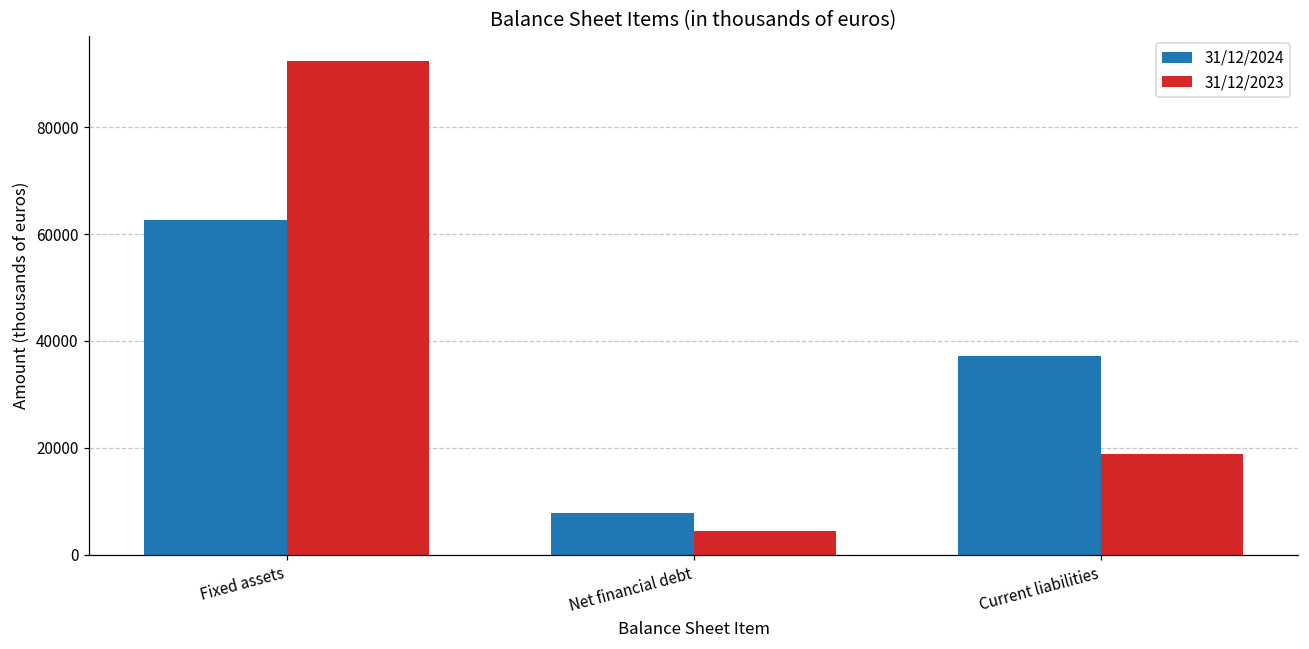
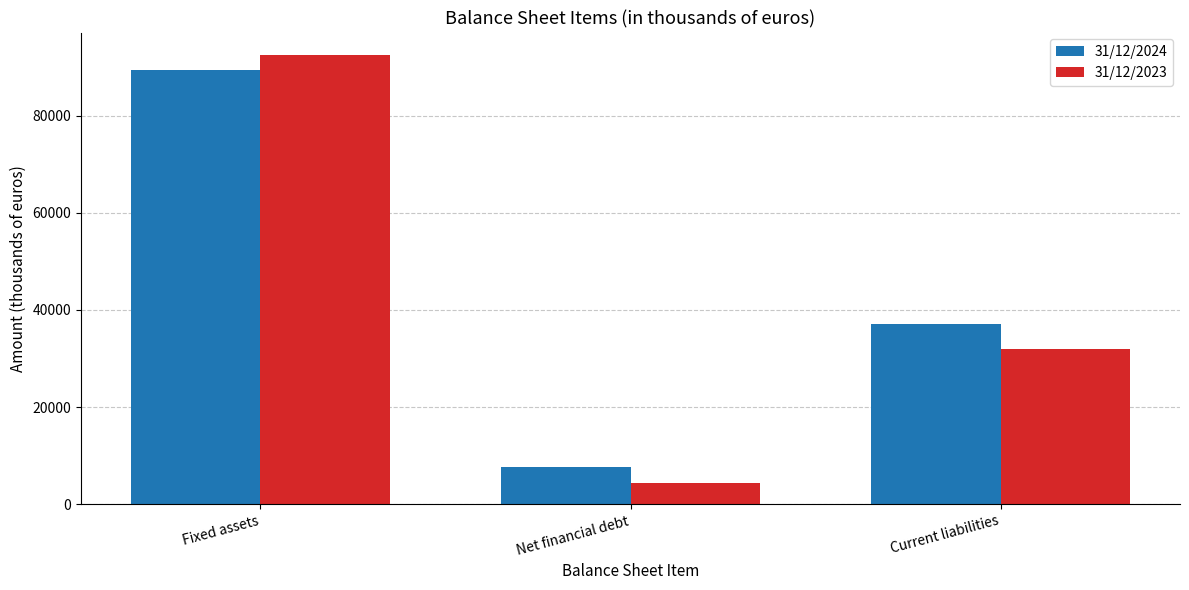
  {
    "31/12/2024": {
-     "Fixed assets": 63000,
+     "Fixed assets": 89000,
      "Net financial debt": 8000,
      "Current liabilities": 37000
    },
    "31/12/2023": {
      "Fixed assets": 92000,
      "Net financial debt": 4000,
-     "Current liabilities": 19000
+     "Current liabilities": 32000
    }
  }
